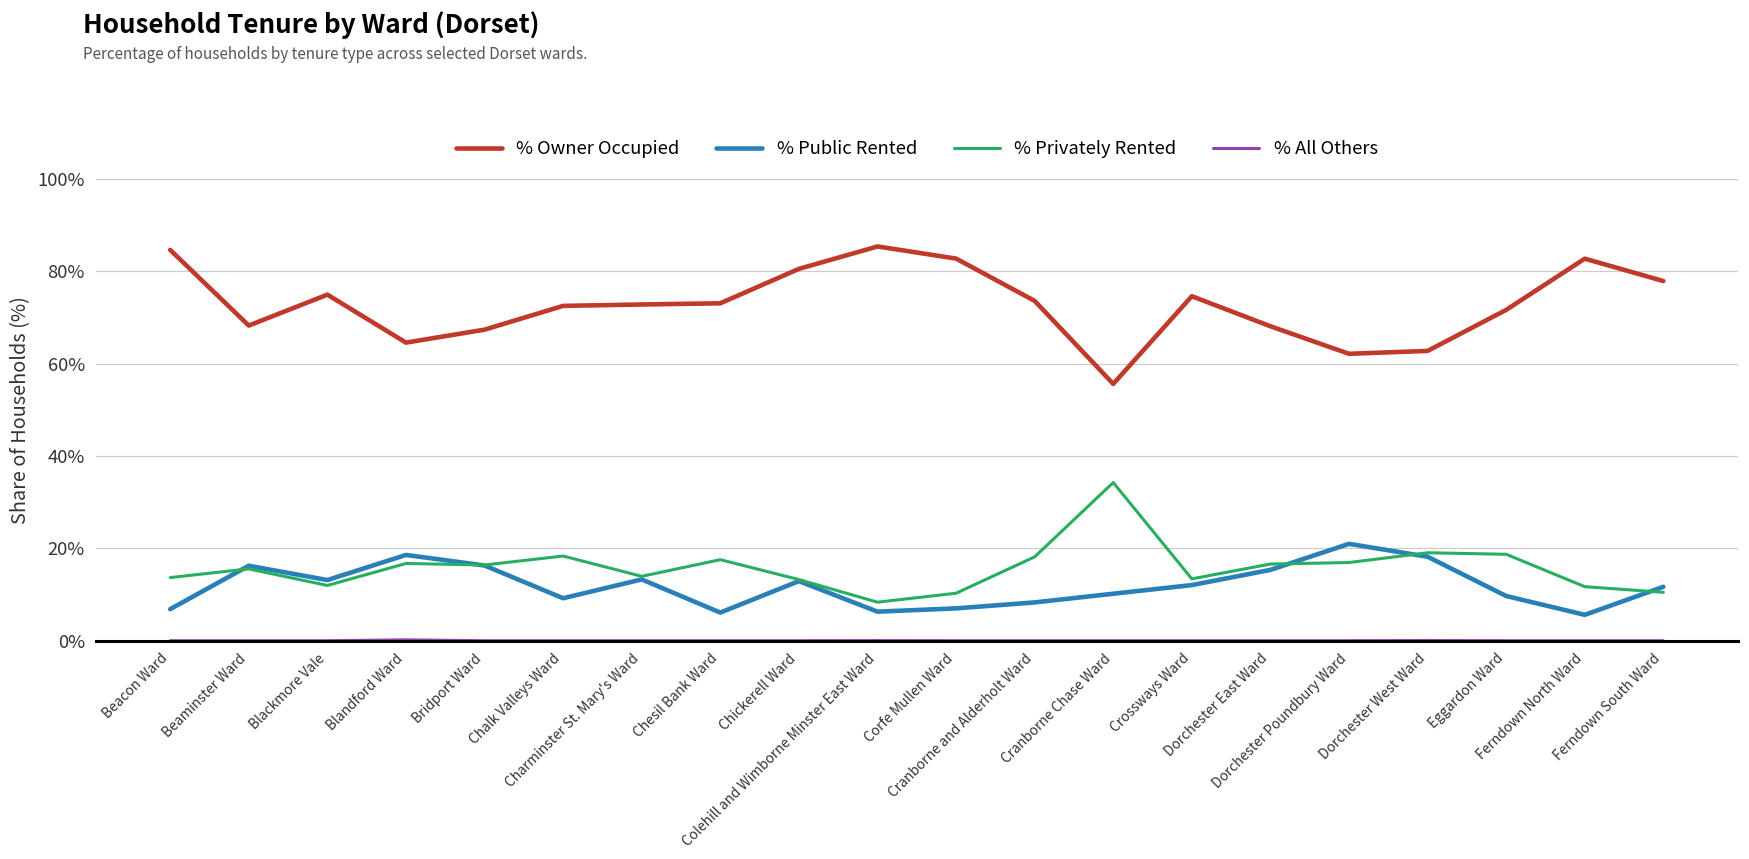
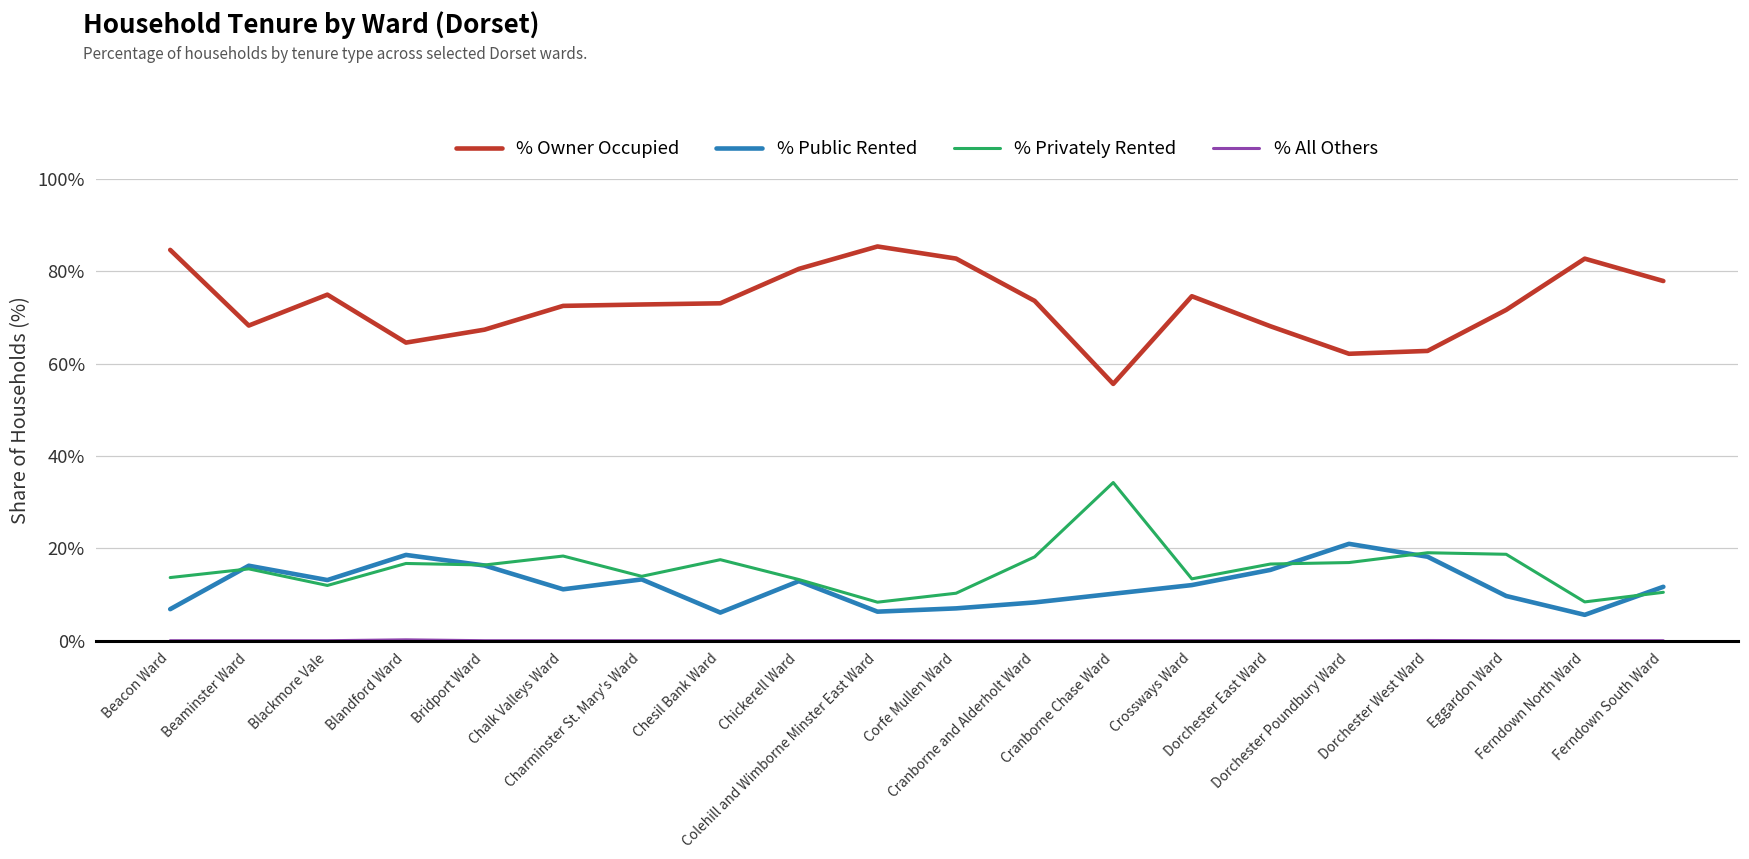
  {
    "% Owner Occupied": {
      "Beacon Ward": "85%",
      "Beaminster Ward": "68%",
      "Blackmore Vale": "75%",
      "Blandford Ward": "65%",
      "Bridport Ward": "67%",
      "Chalk Valleys Ward": "72%",
      "Charminster St. Mary's Ward": "73%",
      "Chesil Bank Ward": "73%",
      "Chickerell Ward": "80%",
      "Colehill and Wimborne Minster East Ward": "85%",
      "Corfe Mullen Ward": "83%",
      "Cranborne and Alderholt Ward": "74%",
      "Cranborne Chase Ward": "56%",
      "Crossways Ward": "75%",
      "Dorchester East Ward": "68%",
      "Dorchester Poundbury Ward": "62%",
      "Dorchester West Ward": "63%",
      "Eggardon Ward": "72%",
      "Ferndown North Ward": "83%",
      "Ferndown South Ward": "78%"
    },
    "% Public Rented": {
      "Beacon Ward": "7%",
      "Beaminster Ward": "16%",
      "Blackmore Vale": "13%",
      "Blandford Ward": "19%",
-     "Chalk Valleys Ward": "9%",
+     "Chalk Valleys Ward": "11%",
      "Charminster St. Mary's Ward": "13%",
      "Chesil Bank Ward": "6%",
      "Colehill and Wimborne Minster East Ward": "6%",
      "Corfe Mullen Ward": "7%",
      "Cranborne and Alderholt Ward": "8%",
      "Cranborne Chase Ward": "10%",
      "Crossways Ward": "12%",
      "Dorchester East Ward": "15%",
      "Dorchester Poundbury Ward": "21%",
      "Dorchester West Ward": "18%",
      "Eggardon Ward": "10%",
      "Ferndown North Ward": "6%",
      "Ferndown South Ward": "12%"
    },
    "% Privately Rented": {
      "Beacon Ward": "14%",
      "Beaminster Ward": "16%",
      "Blackmore Vale": "12%",
      "Blandford Ward": "17%",
      "Chalk Valleys Ward": "18%",
      "Charminster St. Mary's Ward": "14%",
      "Chesil Bank Ward": "18%",
      "Colehill and Wimborne Minster East Ward": "8%",
      "Corfe Mullen Ward": "10%",
      "Cranborne and Alderholt Ward": "18%",
      "Cranborne Chase Ward": "34%",
      "Crossways Ward": "13%",
      "Dorchester East Ward": "17%",
      "Dorchester Poundbury Ward": "17%",
      "Dorchester West Ward": "19%",
      "Eggardon Ward": "19%",
-     "Ferndown North Ward": "12%",
+     "Ferndown North Ward": "8%",
      "Ferndown South Ward": "10%"
    },
    "% All Others": {
      "Beacon Ward": "0%",
      "Beaminster Ward": "0%",
      "Blackmore Vale": "0%",
      "Blandford Ward": "0%",
      "Bridport Ward": "0%",
      "Chalk Valleys Ward": "0%",
      "Charminster St. Mary's Ward": "0%",
      "Chesil Bank Ward": "0%",
      "Chickerell Ward": "0%",
      "Colehill and Wimborne Minster East Ward": "0%",
      "Corfe Mullen Ward": "0%",
      "Cranborne and Alderholt Ward": "0%",
      "Cranborne Chase Ward": "0%",
      "Crossways Ward": "0%",
      "Dorchester East Ward": "0%",
      "Dorchester Poundbury Ward": "0%",
      "Dorchester West Ward": "0%",
      "Eggardon Ward": "0%",
      "Ferndown North Ward": "0%",
      "Ferndown South Ward": "0%"
    }
  }
